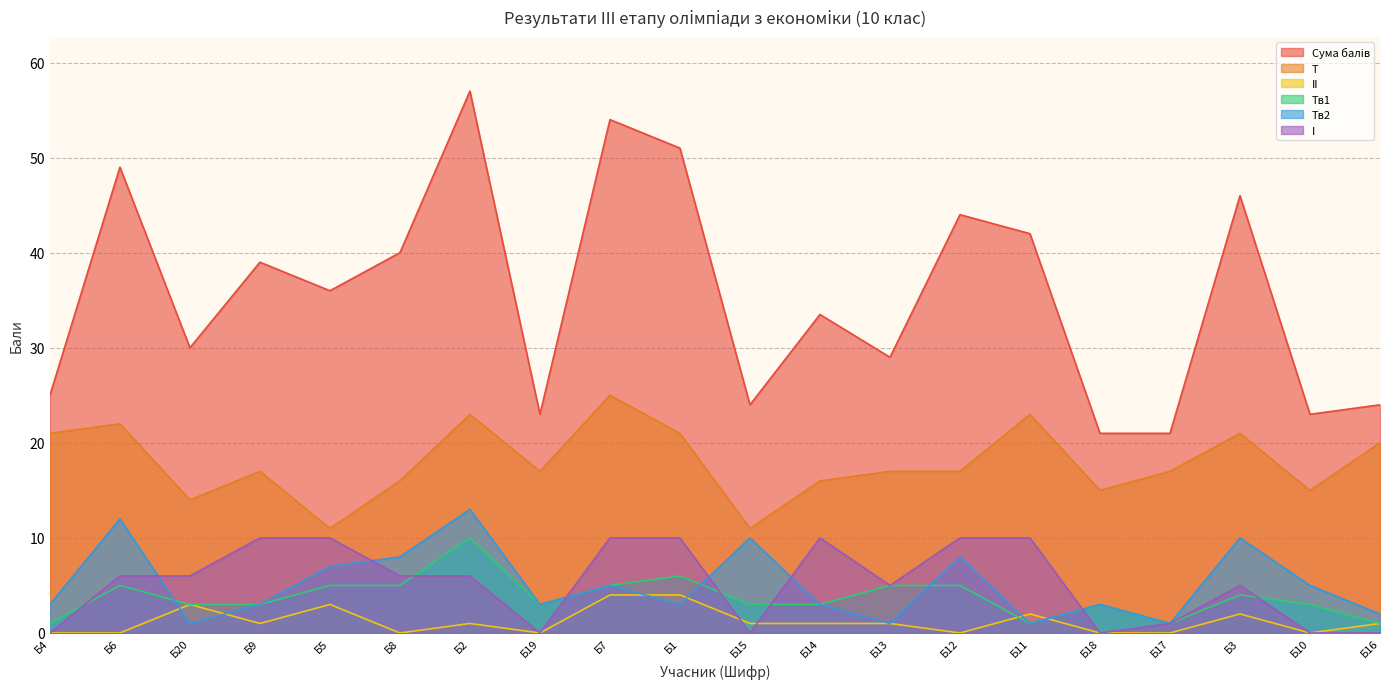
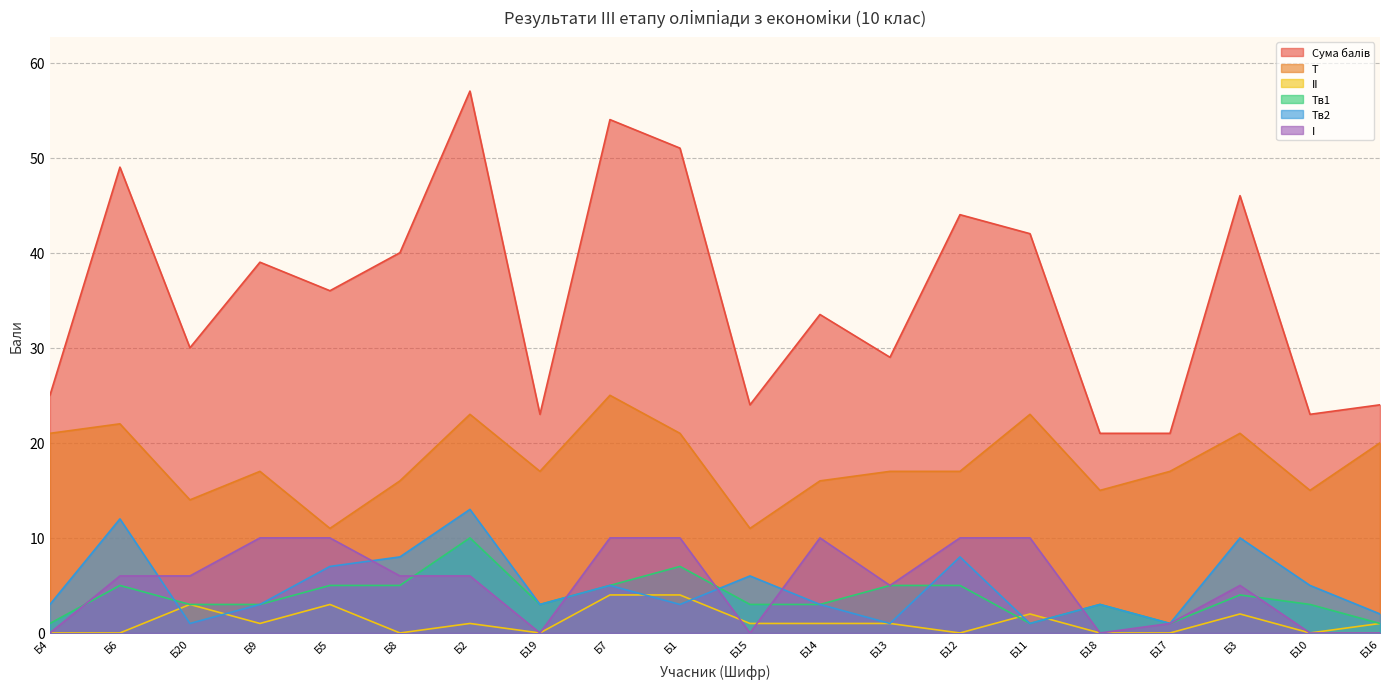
  {
    "ІІ": {
      "Б6": 0,
      "Б9": 1,
      "Б5": 3,
      "Б8": 0,
      "Б2": 1,
      "Б7": 4,
      "Б1": 4,
      "Б15": 1,
      "Б14": 1,
      "Б12": 0,
      "Б11": 2,
      "Б17": 0,
      "Б3": 2
    },
    "Тв1": {
      "Б4": 1,
      "Б6": 5,
      "Б5": 5,
      "Б8": 5,
      "Б2": 10,
-     "Б1": 6,
+     "Б1": 7,
      "Б15": 3,
      "Б12": 5,
      "Б3": 4,
      "Б10": 3
    },
    "Тв2": {
      "Б4": 3,
      "Б6": 12,
      "Б20": 1,
      "Б5": 7,
      "Б8": 8,
      "Б2": 13,
      "Б1": 3,
-     "Б15": 10,
+     "Б15": 6,
      "Б12": 8,
      "Б3": 10,
      "Б10": 5,
      "Б16": 2
    },
    "І": {
      "Б6": 6,
      "Б20": 6,
      "Б9": 10,
      "Б5": 10,
      "Б8": 6,
      "Б2": 6,
      "Б7": 10,
      "Б1": 10,
      "Б15": 0,
      "Б14": 10,
      "Б12": 10,
      "Б11": 10,
      "Б3": 5,
      "Б16": 0
    }
  }
